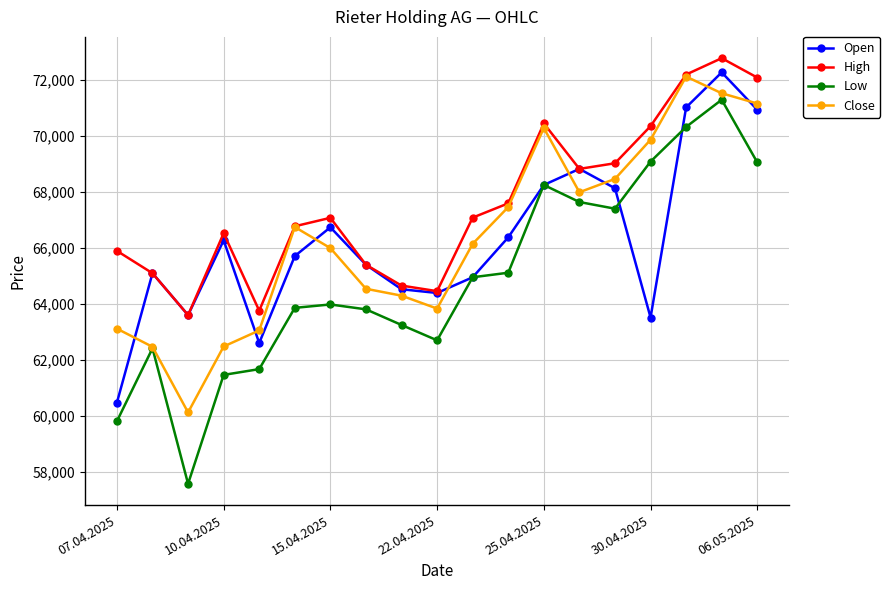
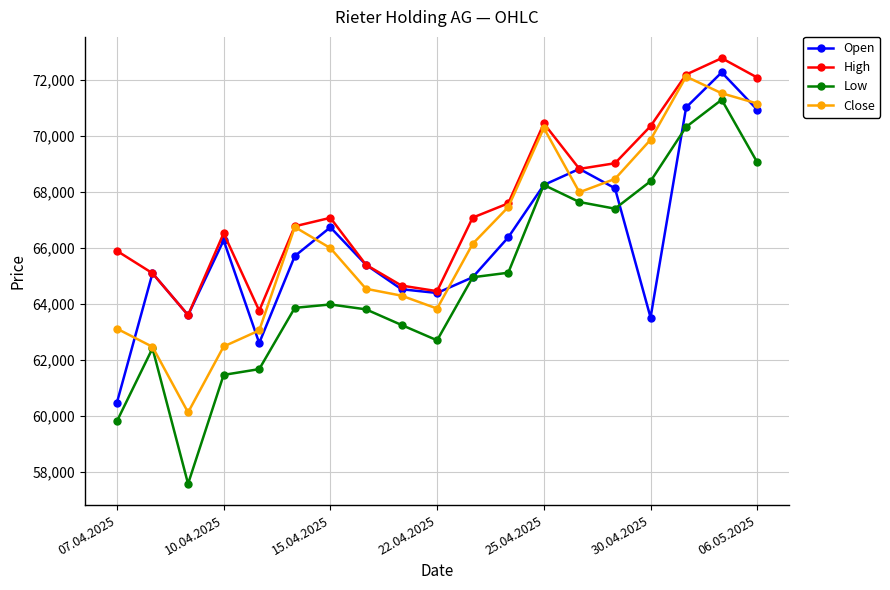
  {
    "Open": {
      "07.04.2025": "60,500",
      "10.04.2025": "66,300",
      "15.04.2025": "66,700",
      "30.04.2025": "63,500",
      "06.05.2025": "70,900"
    },
    "High": {
      "07.04.2025": "65,900",
      "10.04.2025": "66,500",
      "15.04.2025": "67,100",
      "25.04.2025": "70,400",
      "30.04.2025": "70,400",
      "06.05.2025": "72,100"
    },
    "Low": {
      "07.04.2025": "59,800",
      "10.04.2025": "61,500",
      "15.04.2025": "64,000",
      "22.04.2025": "62,700",
-     "30.04.2025": "69,100",
+     "30.04.2025": "68,400",
      "06.05.2025": "69,100"
    },
    "Close": {
      "07.04.2025": "63,100",
      "10.04.2025": "62,500",
      "15.04.2025": "66,000",
      "22.04.2025": "63,800",
      "25.04.2025": "70,300",
      "30.04.2025": "69,900",
      "06.05.2025": "71,200"
    }
  }
